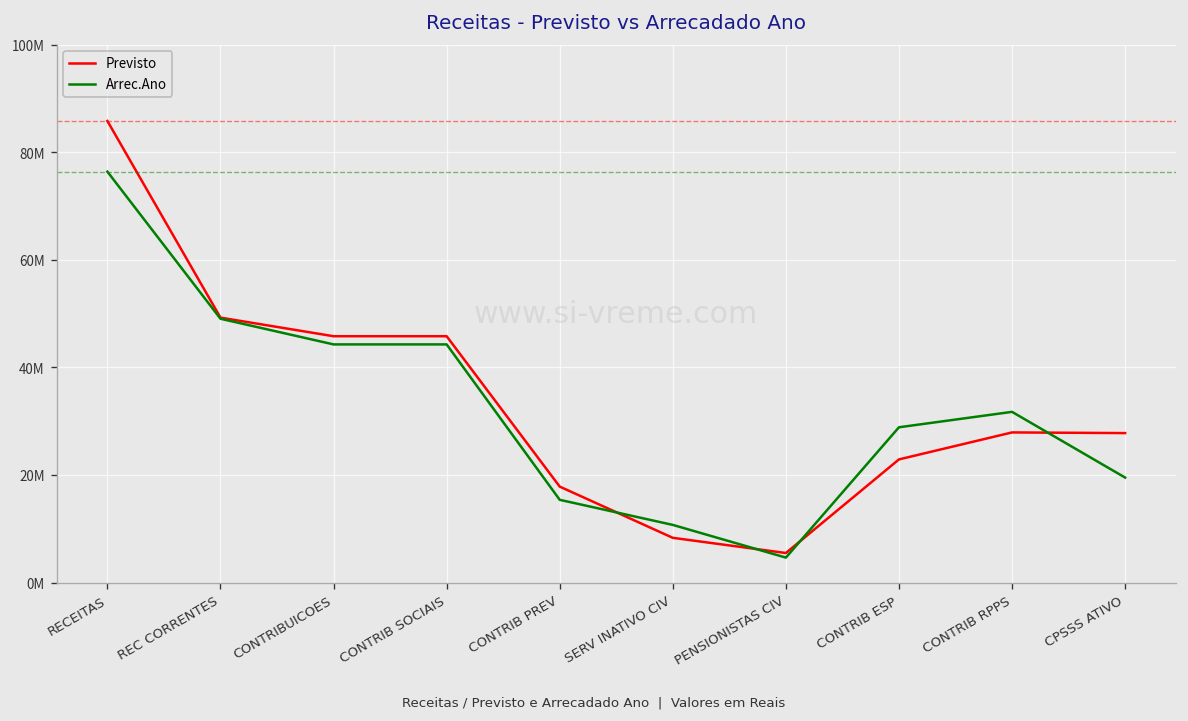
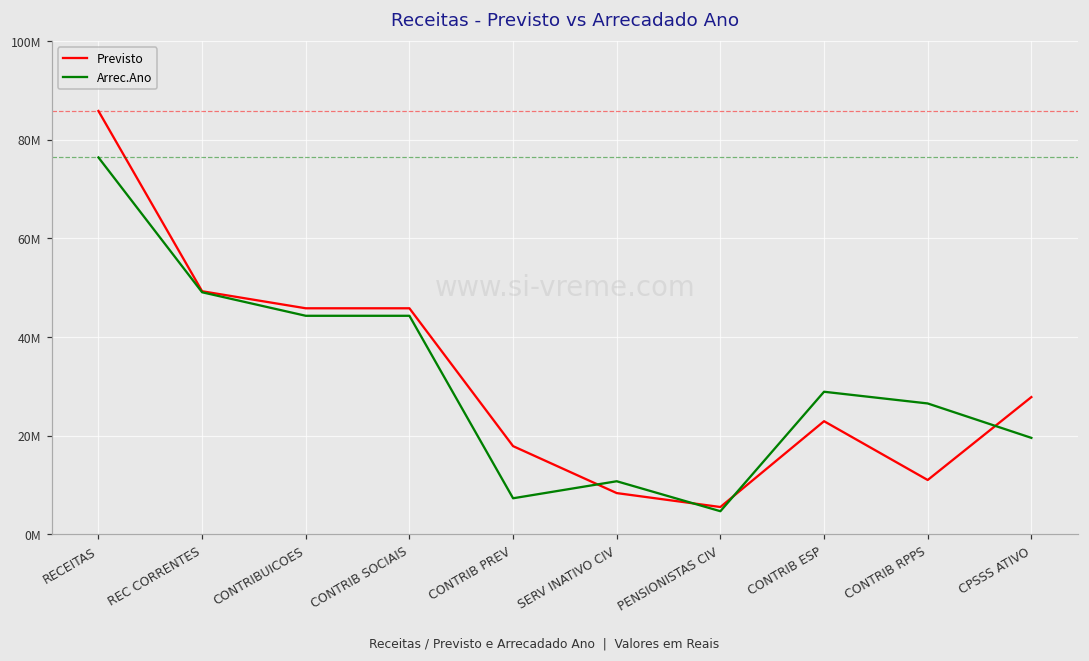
  {
    "Previsto": {
      "RECEITAS": 86000000,
      "CONTRIBUICOES": 46000000,
      "CONTRIB SOCIAIS": 46000000,
      "CONTRIB PREV": 18000000,
      "SERV INATIVO CIV": 8000000,
      "PENSIONISTAS CIV": 6000000,
      "CONTRIB ESP": 23000000,
-     "CONTRIB RPPS": 28000000,
+     "CONTRIB RPPS": 11000000,
      "CPSSS ATIVO": 28000000
    },
    "Arrec.Ano": {
      "RECEITAS": 76000000,
      "CONTRIBUICOES": 44000000,
      "CONTRIB SOCIAIS": 44000000,
-     "CONTRIB PREV": 15000000,
+     "CONTRIB PREV": 7000000,
      "SERV INATIVO CIV": 11000000,
      "PENSIONISTAS CIV": 5000000,
      "CONTRIB ESP": 29000000,
-     "CONTRIB RPPS": 32000000,
+     "CONTRIB RPPS": 27000000,
      "CPSSS ATIVO": 20000000
    }
  }
